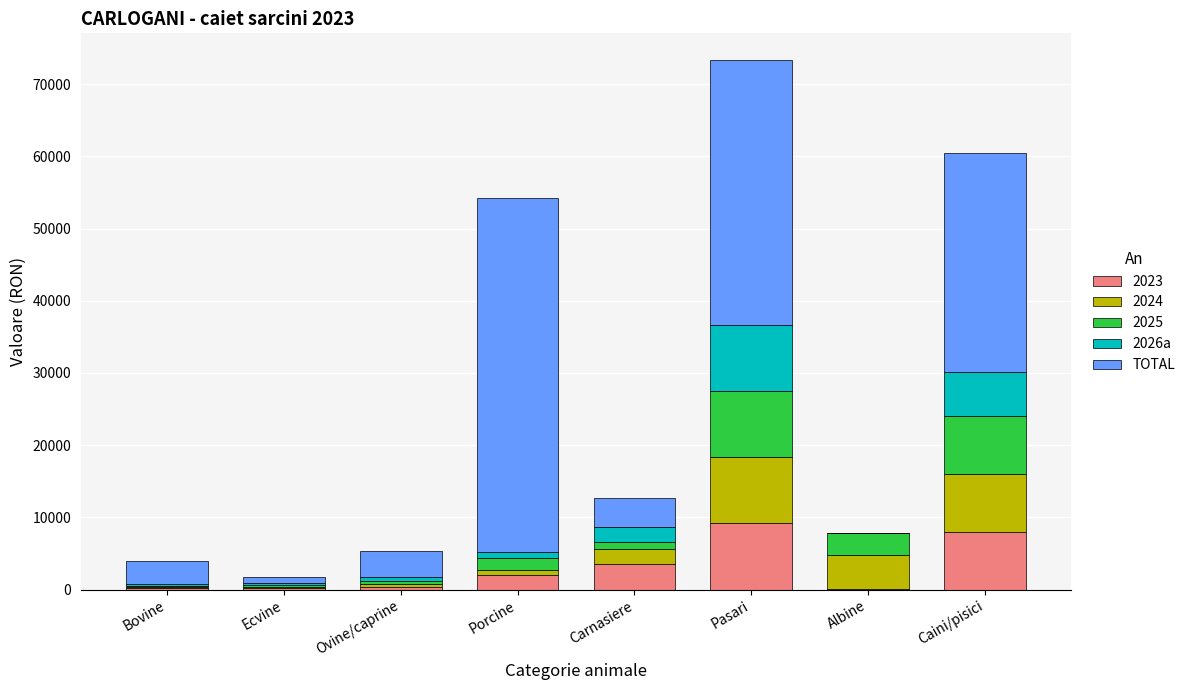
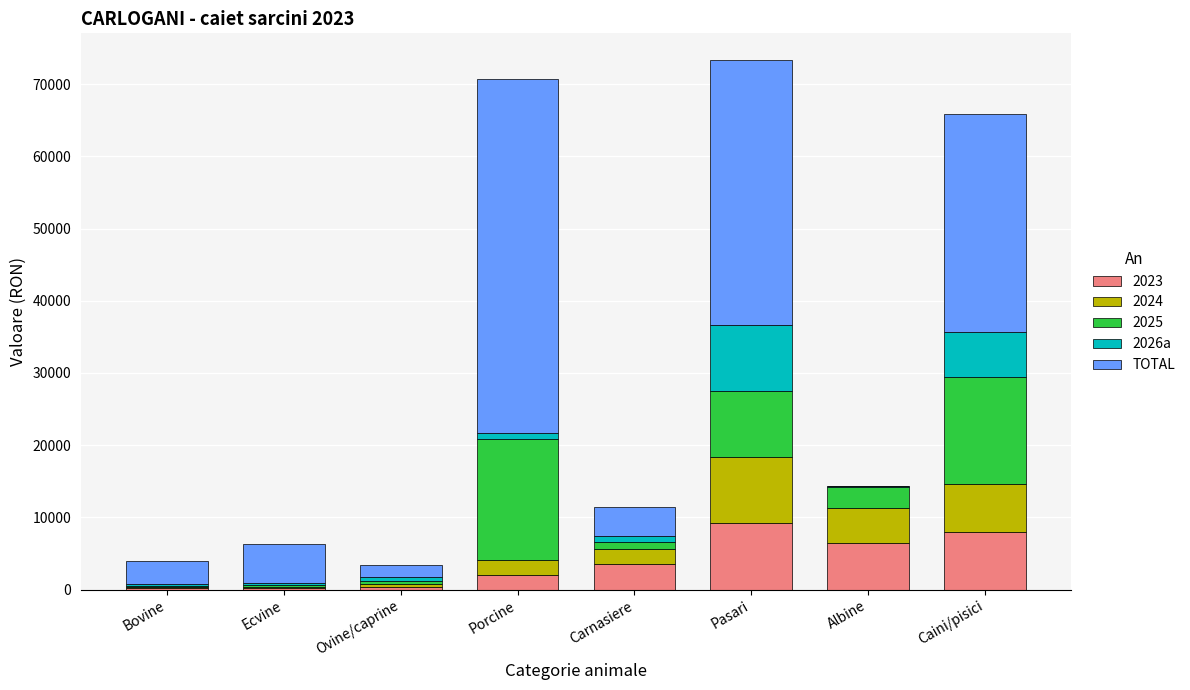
  {
    "2023": {
      "Ovine/caprine": 0,
      "Porcine": 2000,
      "Carnasiere": 4000,
      "Pasari": 9000,
-     "Albine": 0,
+     "Albine": 7000,
      "Caini/pisici": 8000
    },
    "2024": {
      "Ovine/caprine": 0,
-     "Porcine": 1000,
+     "Porcine": 2000,
      "Carnasiere": 2000,
      "Pasari": 9000,
      "Albine": 5000,
-     "Caini/pisici": 8000
+     "Caini/pisici": 7000
    },
    "2025": {
      "Ovine/caprine": 0,
-     "Porcine": 2000,
+     "Porcine": 17000,
      "Carnasiere": 1000,
      "Pasari": 9000,
      "Albine": 3000,
-     "Caini/pisici": 8000
+     "Caini/pisici": 15000
    },
    "2026a": {
      "Ovine/caprine": 0,
      "Porcine": 1000,
-     "Carnasiere": 2000,
+     "Carnasiere": 1000,
      "Pasari": 9000,
      "Caini/pisici": 6000
    },
    "TOTAL": {
      "Bovine": 3000,
-     "Ecvine": 1000,
-     "Ovine/caprine": 4000,
+     "Ecvine": 6000,
+     "Ovine/caprine": 2000,
      "Porcine": 49000,
      "Carnasiere": 4000,
      "Pasari": 37000,
      "Caini/pisici": 30000
    }
  }
